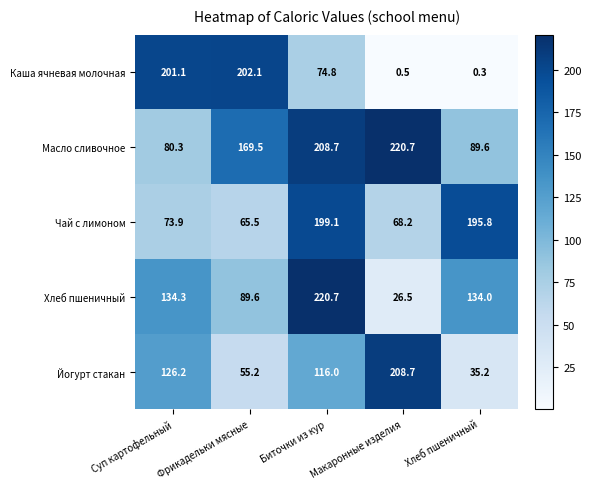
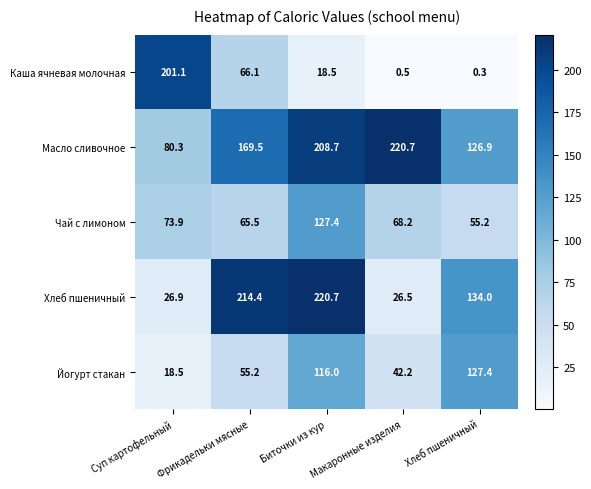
  {
    "Каша ячневая молочная": {
      "Суп картофельный": 201.1,
-     "Фрикадельки мясные": 202.1,
-     "Биточки из кур": 74.8,
+     "Фрикадельки мясные": 66.1,
+     "Биточки из кур": 18.5,
      "Макаронные изделия": 0.5,
      "Хлеб пшеничный": 0.3
    },
    "Масло сливочное": {
      "Суп картофельный": 80.3,
      "Фрикадельки мясные": 169.5,
      "Биточки из кур": 208.7,
      "Макаронные изделия": 220.7,
-     "Хлеб пшеничный": 89.6
+     "Хлеб пшеничный": 126.9
    },
    "Чай с лимоном": {
      "Суп картофельный": 73.9,
      "Фрикадельки мясные": 65.5,
-     "Биточки из кур": 199.1,
+     "Биточки из кур": 127.4,
      "Макаронные изделия": 68.2,
-     "Хлеб пшеничный": 195.8
+     "Хлеб пшеничный": 55.2
    },
    "Хлеб пшеничный": {
-     "Суп картофельный": 134.3,
-     "Фрикадельки мясные": 89.6,
+     "Суп картофельный": 26.9,
+     "Фрикадельки мясные": 214.4,
      "Биточки из кур": 220.7,
      "Макаронные изделия": 26.5,
      "Хлеб пшеничный": 134.0
    },
    "Йогурт стакан": {
-     "Суп картофельный": 126.2,
+     "Суп картофельный": 18.5,
      "Фрикадельки мясные": 55.2,
      "Биточки из кур": 116.0,
-     "Макаронные изделия": 208.7,
-     "Хлеб пшеничный": 35.2
+     "Макаронные изделия": 42.2,
+     "Хлеб пшеничный": 127.4
    }
  }
